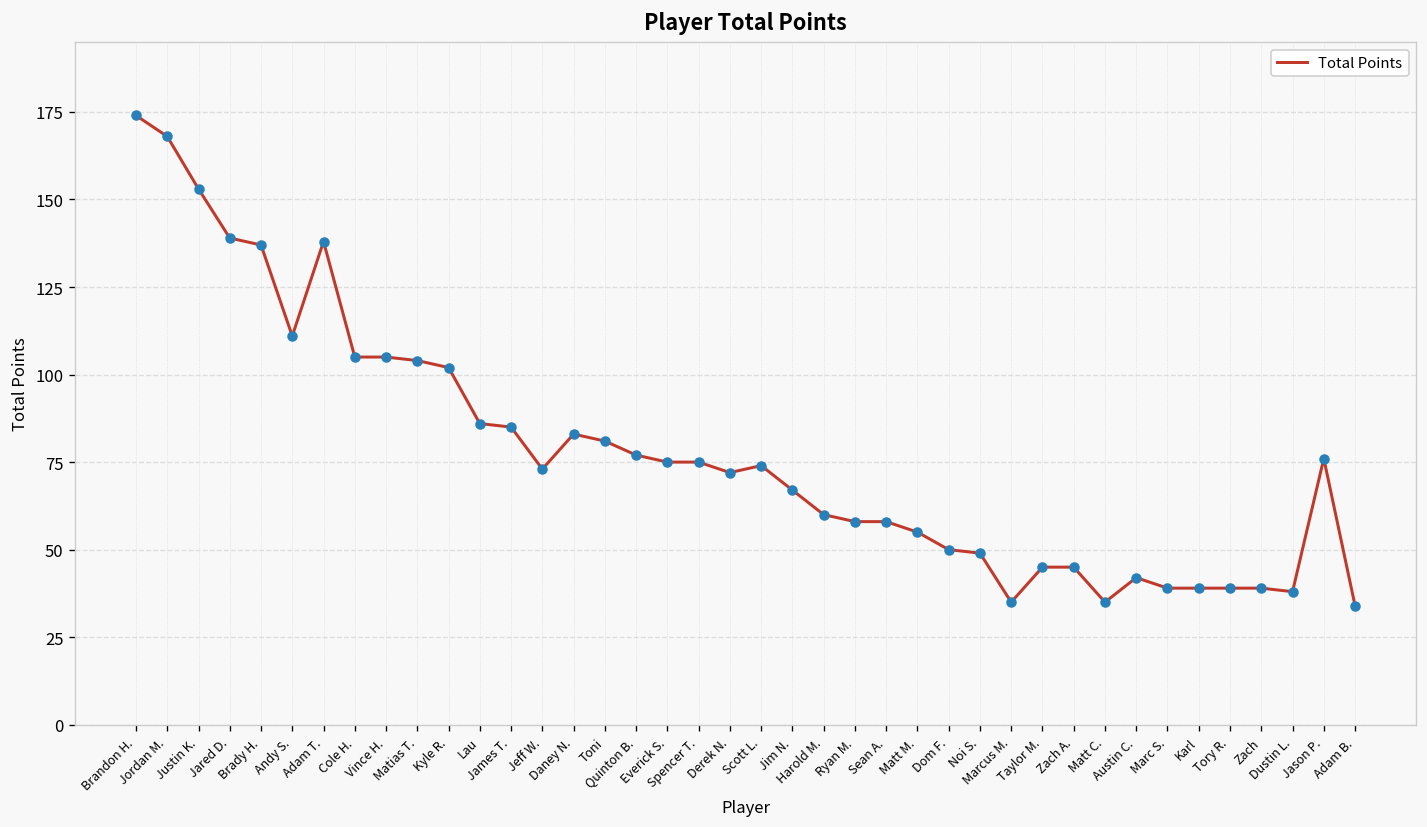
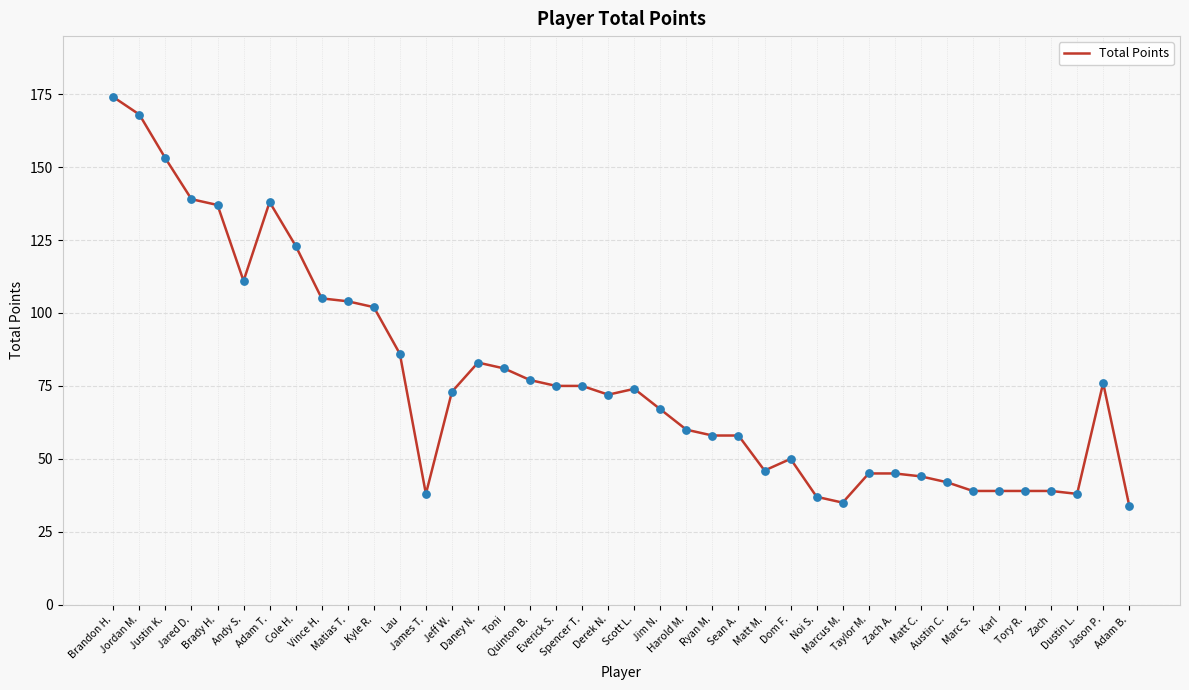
  {
    "Brandon H.": 174,
    "Jordan M.": 168,
    "Justin K.": 153,
    "Jared D.": 139,
    "Brady H.": 137,
    "Andy S.": 111,
    "Adam T.": 138,
-   "Cole H.": 105,
+   "Cole H.": 123,
    "Vince H.": 105,
    "Matias T.": 104,
    "Kyle R.": 102,
    "Lau": 86,
-   "James T.": 85,
+   "James T.": 38,
    "Jeff W.": 73,
    "Daney N.": 83,
    "Toni": 81,
    "Quinton B.": 77,
    "Everick S.": 75,
    "Spencer T.": 75,
    "Derek N.": 72,
    "Scott L.": 74,
    "Jim N.": 67,
    "Harold M.": 60,
    "Ryan M.": 58,
    "Sean A.": 58,
-   "Matt M.": 55,
+   "Matt M.": 46,
    "Dom F.": 50,
-   "Noi S.": 49,
+   "Noi S.": 37,
    "Marcus M.": 35,
    "Taylor M.": 45,
    "Zach A.": 45,
-   "Matt C.": 35,
+   "Matt C.": 44,
    "Austin C.": 42,
    "Marc S.": 39,
    "Karl": 39,
    "Tory R.": 39,
    "Zach": 39,
    "Dustin L.": 38,
    "Jason P.": 76,
    "Adam B.": 34
  }
